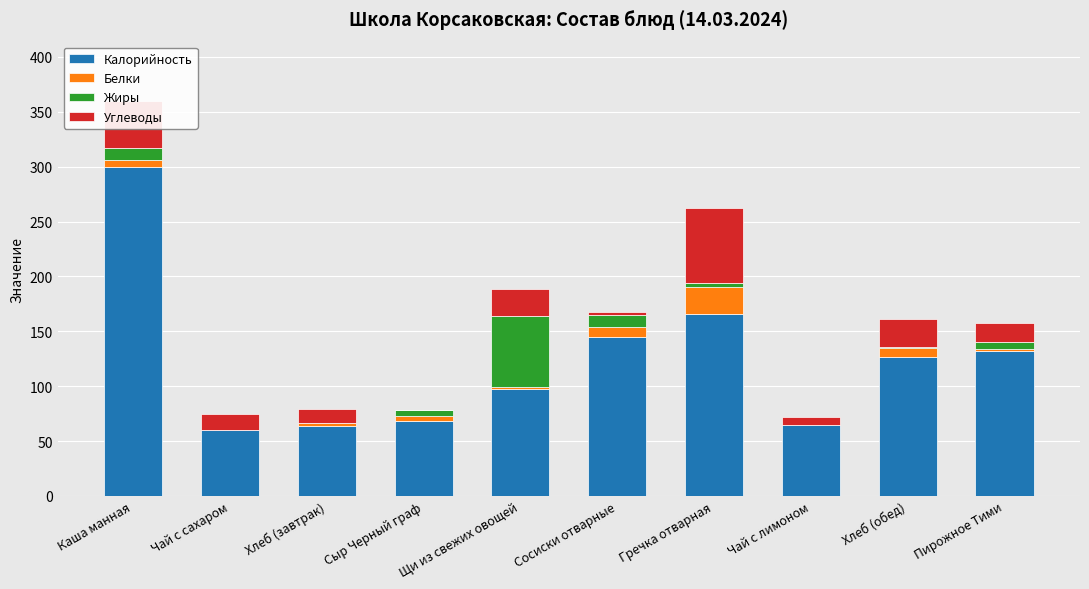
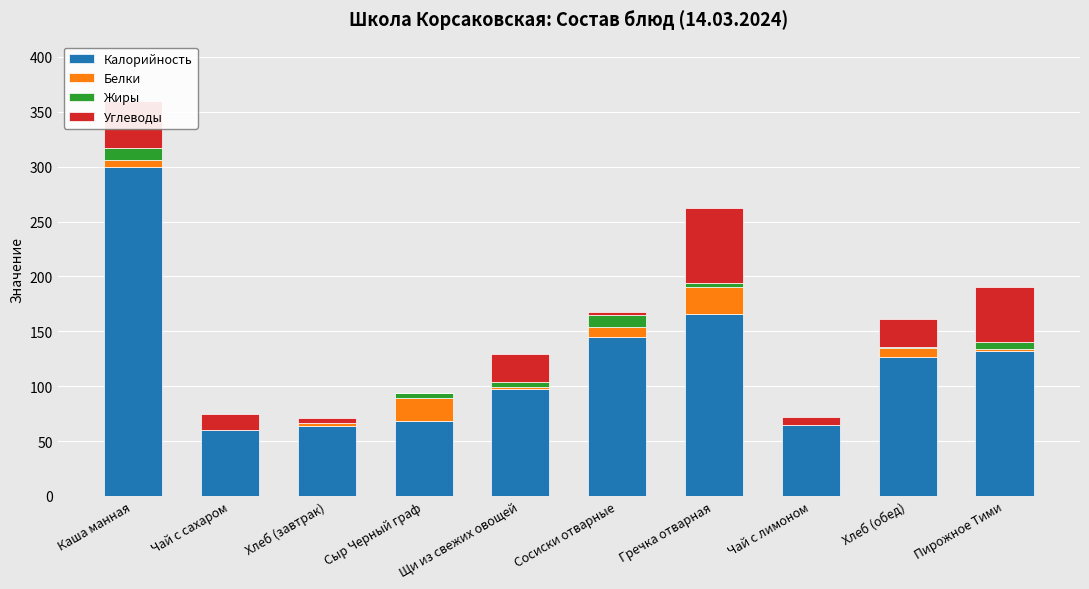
  {
    "Калорийность": {
      "Каша манная": 300,
      "Чай с сахаром": 60,
      "Хлеб (завтрак)": 64,
      "Сыр Черный граф": 68,
      "Щи из свежих овощей": 97,
      "Сосиски отварные": 145,
      "Гречка отварная": 166,
      "Чай с лимоном": 65,
      "Хлеб (обед)": 127,
      "Пирожное Тими": 132
    },
    "Белки": {
      "Каша манная": 6,
      "Чай с сахаром": 0,
-     "Сыр Черный граф": 5,
+     "Сыр Черный граф": 21,
      "Сосиски отварные": 9,
      "Гречка отварная": 24,
      "Чай с лимоном": 0,
      "Хлеб (обед)": 8
    },
    "Жиры": {
      "Каша манная": 11,
      "Чай с сахаром": 0,
      "Хлеб (завтрак)": 0,
      "Сыр Черный граф": 5,
-     "Щи из свежих овощей": 65,
+     "Щи из свежих овощей": 5,
      "Сосиски отварные": 11,
      "Гречка отварная": 4,
      "Чай с лимоном": 0,
      "Пирожное Тими": 6
    },
    "Углеводы": {
      "Чай с сахаром": 15,
-     "Хлеб (завтрак)": 13,
+     "Хлеб (завтрак)": 5,
      "Сыр Черный граф": 0,
      "Щи из свежих овощей": 25,
      "Сосиски отварные": 3,
      "Гречка отварная": 68,
      "Чай с лимоном": 7,
      "Хлеб (обед)": 25,
-     "Пирожное Тими": 18
+     "Пирожное Тими": 50
    }
  }
